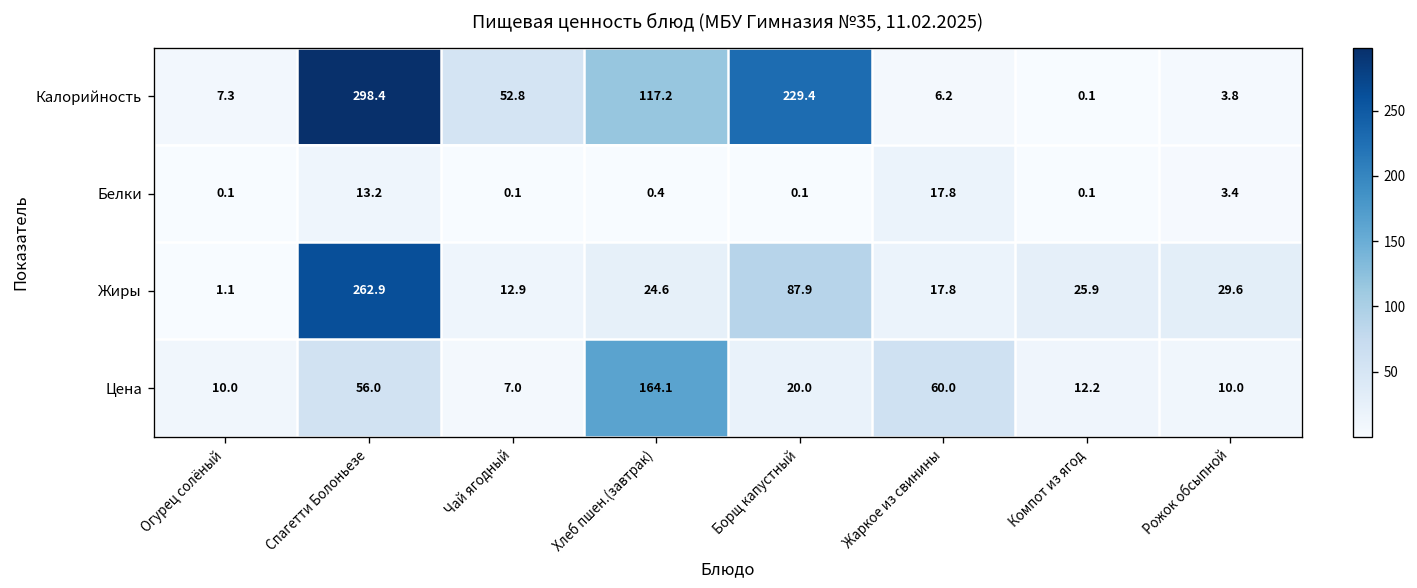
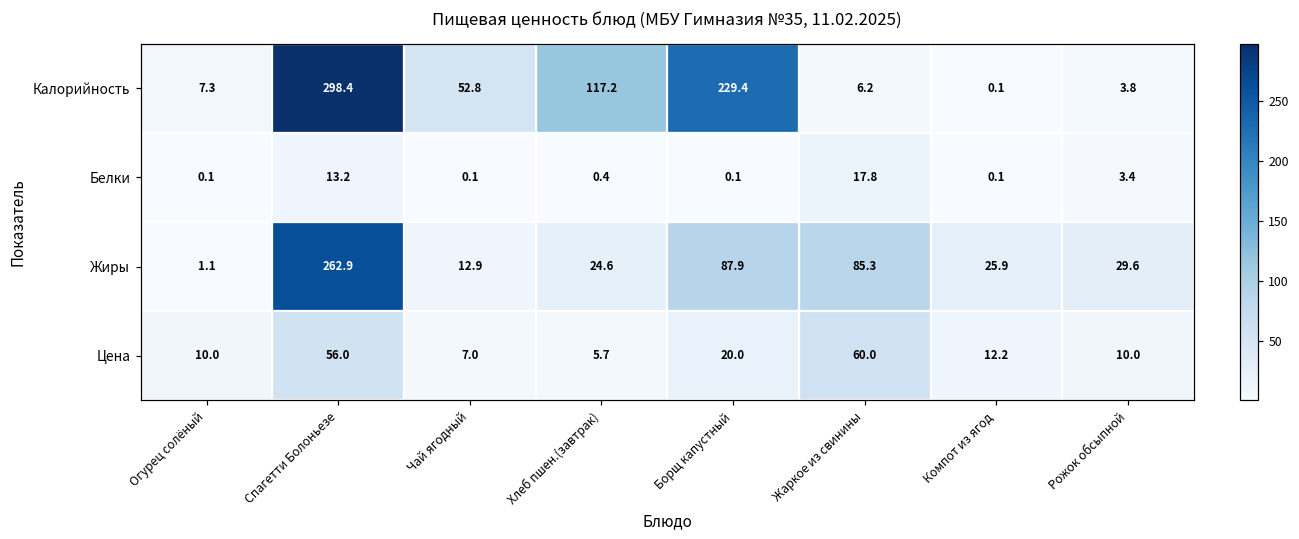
  {
    "Калорийность": {
      "Огурец солёный": 7.3,
      "Спагетти Болоньезе": 298.4,
      "Чай ягодный": 52.8,
      "Хлеб пшен.(завтрак)": 117.2,
      "Борщ капустный": 229.4,
      "Жаркое из свинины": 6.2,
      "Компот из ягод": 0.1,
      "Рожок обсыпной": 3.8
    },
    "Белки": {
      "Огурец солёный": 0.1,
      "Спагетти Болоньезе": 13.2,
      "Чай ягодный": 0.1,
      "Хлеб пшен.(завтрак)": 0.4,
      "Борщ капустный": 0.1,
      "Жаркое из свинины": 17.8,
      "Компот из ягод": 0.1,
      "Рожок обсыпной": 3.4
    },
    "Жиры": {
      "Огурец солёный": 1.1,
      "Спагетти Болоньезе": 262.9,
      "Чай ягодный": 12.9,
      "Хлеб пшен.(завтрак)": 24.6,
      "Борщ капустный": 87.9,
-     "Жаркое из свинины": 17.8,
+     "Жаркое из свинины": 85.3,
      "Компот из ягод": 25.9,
      "Рожок обсыпной": 29.6
    },
    "Цена": {
      "Огурец солёный": 10.0,
      "Спагетти Болоньезе": 56.0,
      "Чай ягодный": 7.0,
-     "Хлеб пшен.(завтрак)": 164.1,
+     "Хлеб пшен.(завтрак)": 5.7,
      "Борщ капустный": 20.0,
      "Жаркое из свинины": 60.0,
      "Компот из ягод": 12.2,
      "Рожок обсыпной": 10.0
    }
  }
